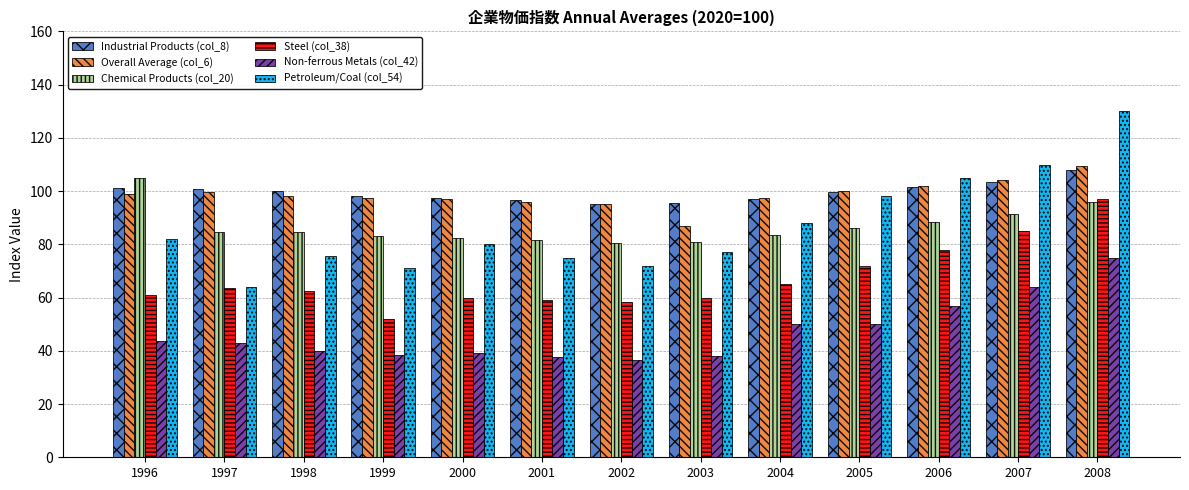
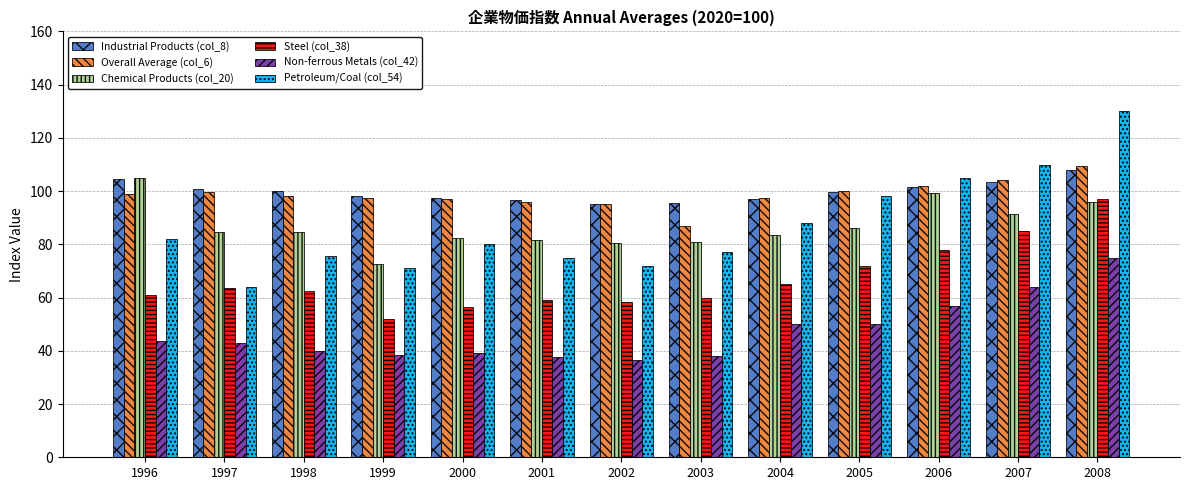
  {
    "Industrial Products (col_8)": {
-     "1996": 101,
+     "1996": 105,
      "1997": 101,
      "1998": 100,
      "1999": 98,
      "2000": 98,
      "2001": 97,
      "2002": 95,
      "2003": 96,
      "2004": 97,
      "2005": 100,
      "2006": 102,
      "2007": 104,
      "2008": 108
    },
    "Overall Average (col_6)": {
      "1996": 99,
      "1997": 100,
      "1998": 98,
      "1999": 98,
      "2000": 97,
      "2001": 96,
      "2002": 95,
      "2003": 87,
      "2004": 98,
      "2005": 100,
      "2006": 102,
      "2007": 104,
      "2008": 110
    },
    "Chemical Products (col_20)": {
      "1996": 105,
      "1997": 85,
      "1998": 85,
-     "1999": 83,
+     "1999": 73,
      "2000": 83,
      "2001": 82,
      "2002": 81,
      "2003": 81,
      "2004": 84,
      "2005": 86,
-     "2006": 89,
+     "2006": 99,
      "2007": 92,
      "2008": 96
    },
    "Steel (col_38)": {
      "1996": 61,
      "1997": 64,
      "1998": 63,
      "1999": 52,
-     "2000": 60,
+     "2000": 57,
      "2001": 59,
      "2002": 59,
      "2003": 60,
      "2004": 65,
      "2005": 72,
      "2006": 78,
      "2007": 85,
      "2008": 97
    },
    "Non-ferrous Metals (col_42)": {
      "1996": 44,
      "1997": 43,
      "1998": 40,
      "1999": 39,
      "2000": 39,
      "2001": 38,
      "2002": 37,
      "2003": 38,
      "2004": 50,
      "2005": 50,
      "2006": 57,
      "2007": 64,
      "2008": 75
    },
    "Petroleum/Coal (col_54)": {
      "1996": 82,
      "1997": 64,
      "1998": 76,
      "1999": 71,
      "2000": 80,
      "2001": 75,
      "2002": 72,
      "2003": 77,
      "2004": 88,
      "2005": 98,
      "2006": 105,
      "2007": 110,
      "2008": 130
    }
  }
